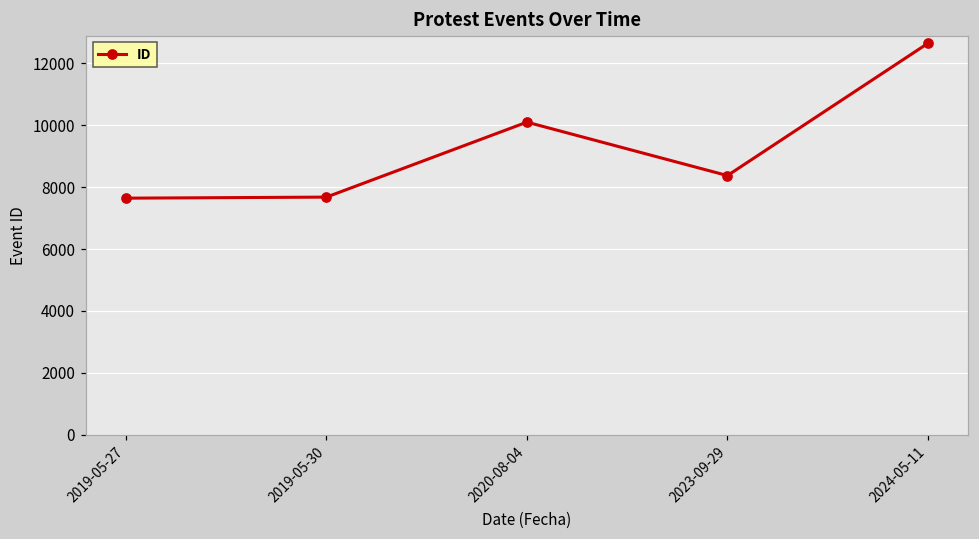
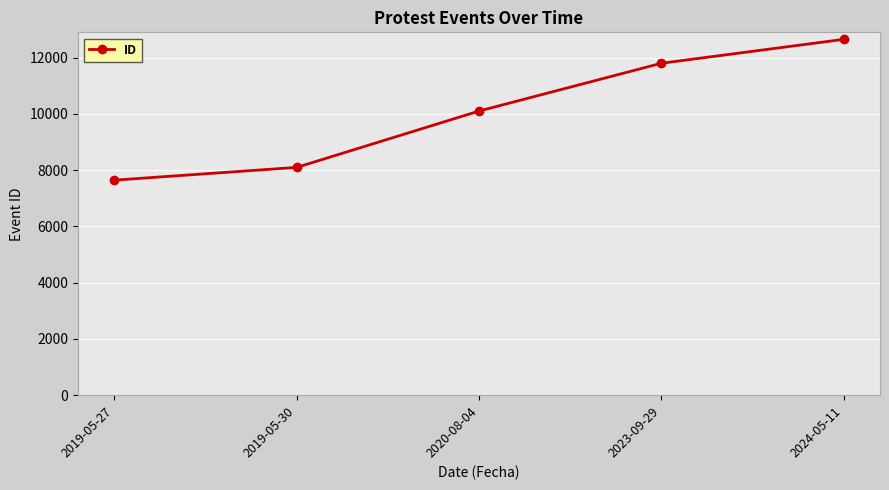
  {
    "2019-05-27": 7600,
-   "2019-05-30": 7700,
+   "2019-05-30": 8100,
    "2020-08-04": 10100,
-   "2023-09-29": 8400,
+   "2023-09-29": 11800,
    "2024-05-11": 12700
  }
